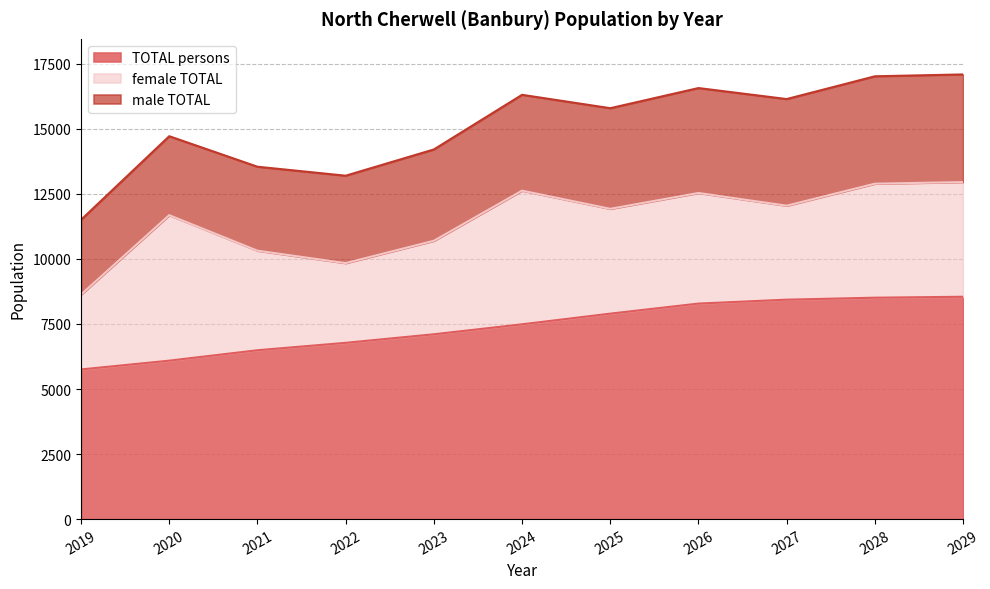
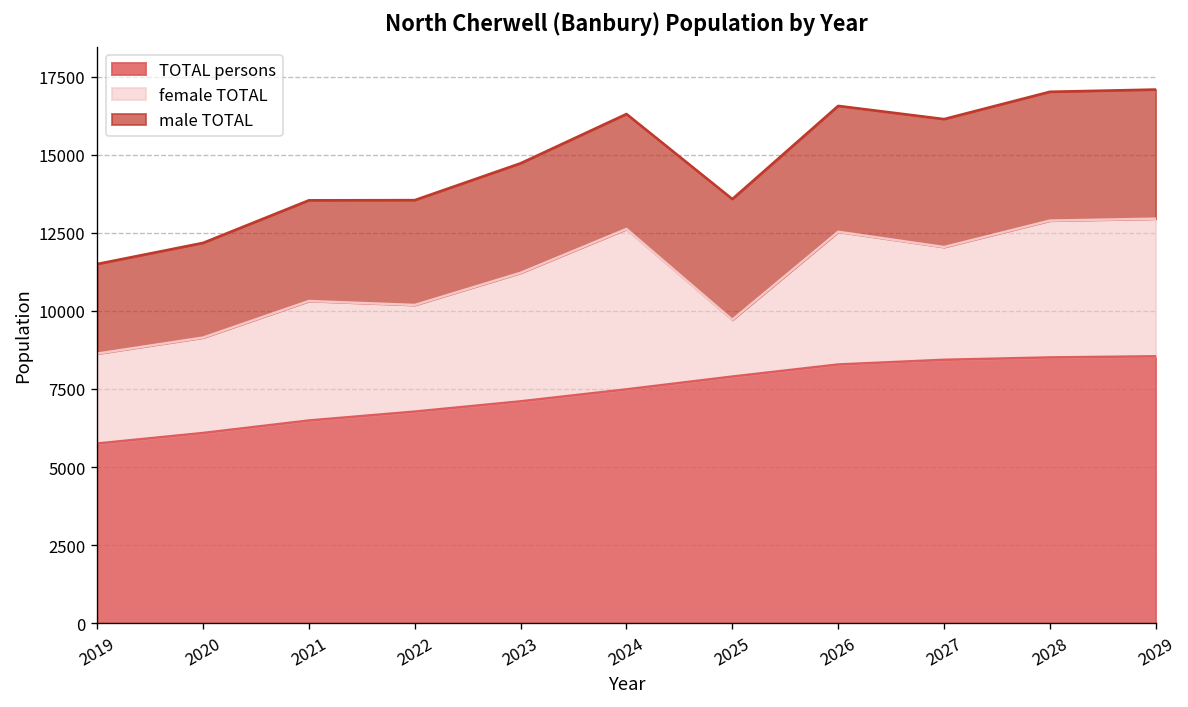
  {
    "female TOTAL": {
      "2019": 2900,
-     "2020": 5600,
+     "2020": 3100,
      "2021": 3800,
-     "2022": 3100,
-     "2023": 3600,
+     "2022": 3400,
+     "2023": 4100,
      "2024": 5100,
-     "2025": 4000,
+     "2025": 1800,
      "2026": 4300,
      "2027": 3600,
      "2028": 4400,
      "2029": 4400
    }
  }
